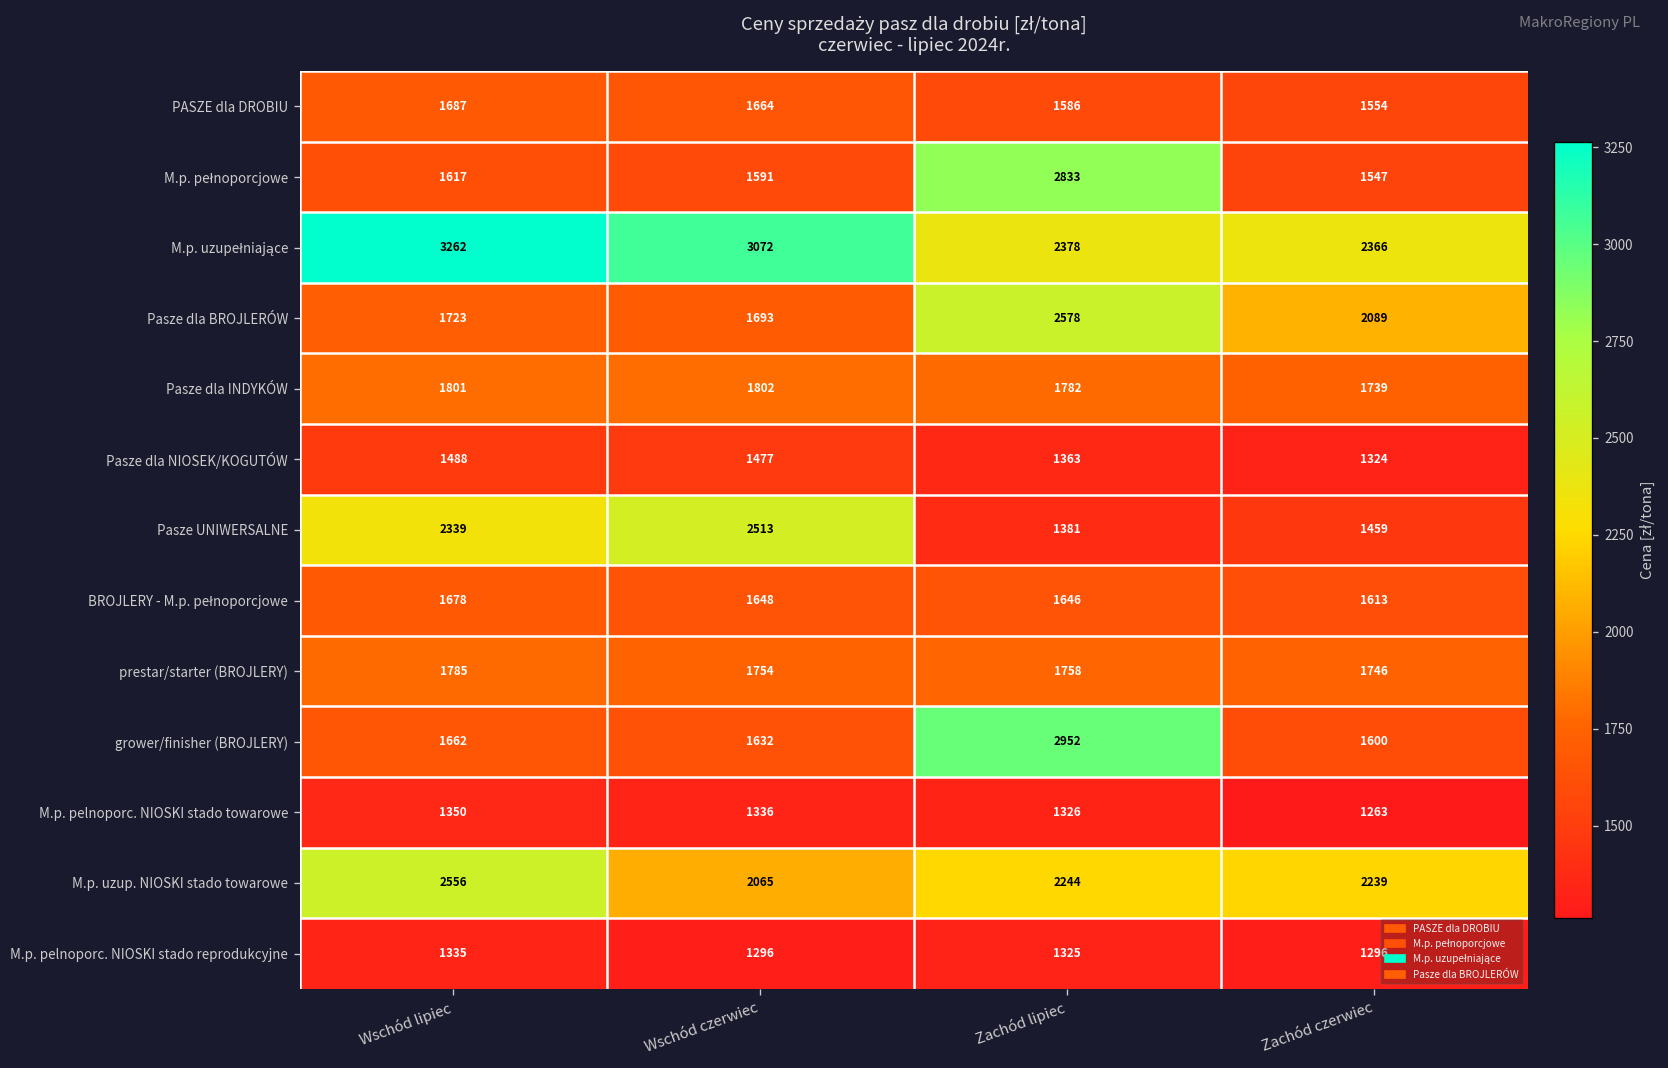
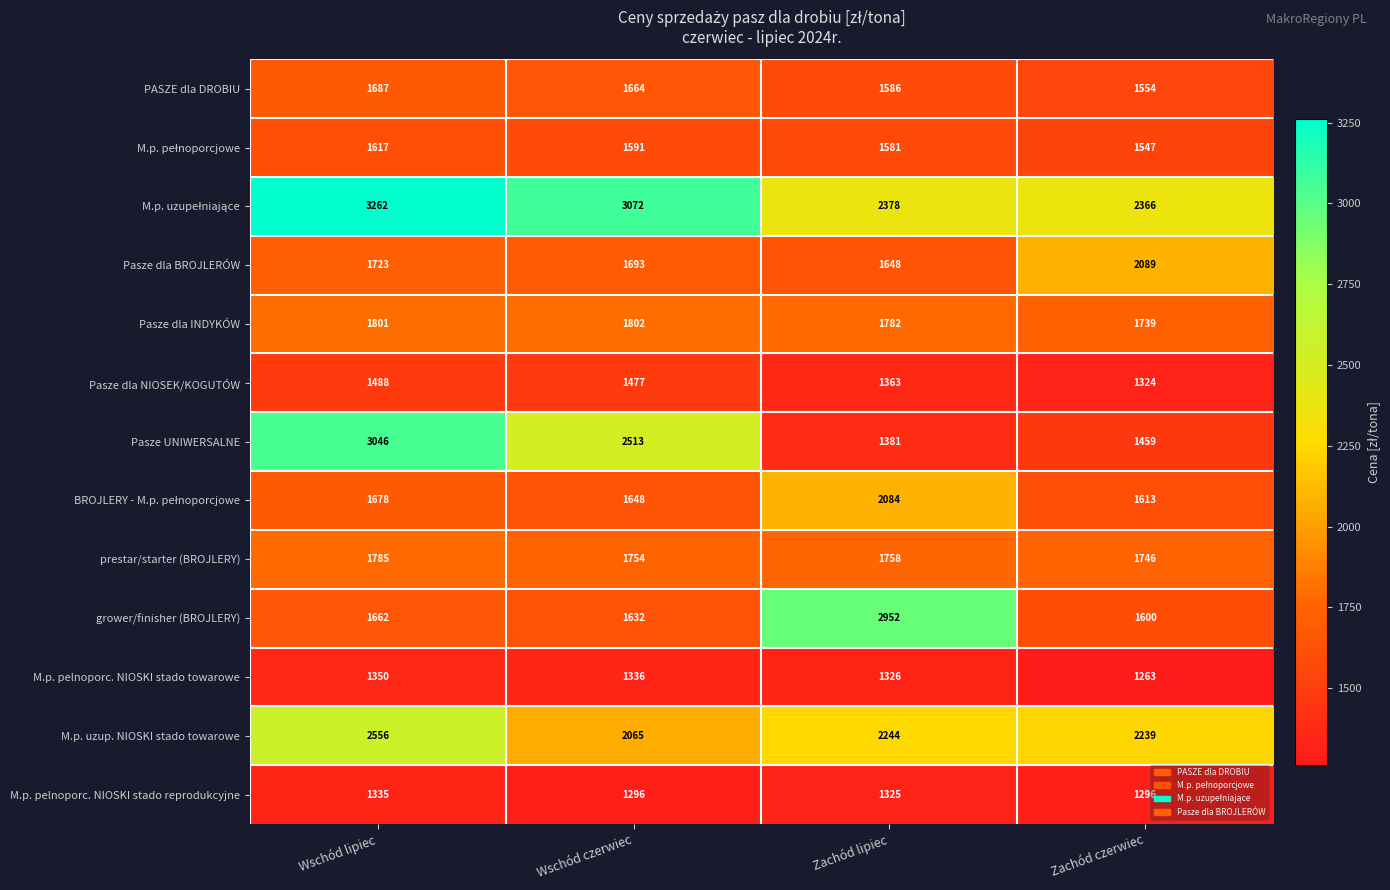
  {
    "PASZE dla DROBIU": {
      "Wschód lipiec": 1687,
      "Wschód czerwiec": 1664,
      "Zachód lipiec": 1586,
      "Zachód czerwiec": 1554
    },
    "M.p. pełnoporcjowe": {
      "Wschód lipiec": 1617,
      "Wschód czerwiec": 1591,
-     "Zachód lipiec": 2833,
+     "Zachód lipiec": 1581,
      "Zachód czerwiec": 1547
    },
    "M.p. uzupełniające": {
      "Wschód lipiec": 3262,
      "Wschód czerwiec": 3072,
      "Zachód lipiec": 2378,
      "Zachód czerwiec": 2366
    },
    "Pasze dla BROJLERÓW": {
      "Wschód lipiec": 1723,
      "Wschód czerwiec": 1693,
-     "Zachód lipiec": 2578,
+     "Zachód lipiec": 1648,
      "Zachód czerwiec": 2089
    },
    "Pasze dla INDYKÓW": {
      "Wschód lipiec": 1801,
      "Wschód czerwiec": 1802,
      "Zachód lipiec": 1782,
      "Zachód czerwiec": 1739
    },
    "Pasze dla NIOSEK/KOGUTÓW": {
      "Wschód lipiec": 1488,
      "Wschód czerwiec": 1477,
      "Zachód lipiec": 1363,
      "Zachód czerwiec": 1324
    },
    "Pasze UNIWERSALNE": {
-     "Wschód lipiec": 2339,
+     "Wschód lipiec": 3046,
      "Wschód czerwiec": 2513,
      "Zachód lipiec": 1381,
      "Zachód czerwiec": 1459
    },
    "BROJLERY - M.p. pełnoporcjowe": {
      "Wschód lipiec": 1678,
      "Wschód czerwiec": 1648,
-     "Zachód lipiec": 1646,
+     "Zachód lipiec": 2084,
      "Zachód czerwiec": 1613
    },
    "prestar/starter (BROJLERY)": {
      "Wschód lipiec": 1785,
      "Wschód czerwiec": 1754,
      "Zachód lipiec": 1758,
      "Zachód czerwiec": 1746
    },
    "grower/finisher (BROJLERY)": {
      "Wschód lipiec": 1662,
      "Wschód czerwiec": 1632,
      "Zachód lipiec": 2952,
      "Zachód czerwiec": 1600
    },
    "M.p. pelnoporc. NIOSKI stado towarowe": {
      "Wschód lipiec": 1350,
      "Wschód czerwiec": 1336,
      "Zachód lipiec": 1326,
      "Zachód czerwiec": 1263
    },
    "M.p. uzup. NIOSKI stado towarowe": {
      "Wschód lipiec": 2556,
      "Wschód czerwiec": 2065,
      "Zachód lipiec": 2244,
      "Zachód czerwiec": 2239
    },
    "M.p. pelnoporc. NIOSKI stado reprodukcyjne": {
      "Wschód lipiec": 1335,
      "Wschód czerwiec": 1296,
      "Zachód lipiec": 1325
    }
  }
